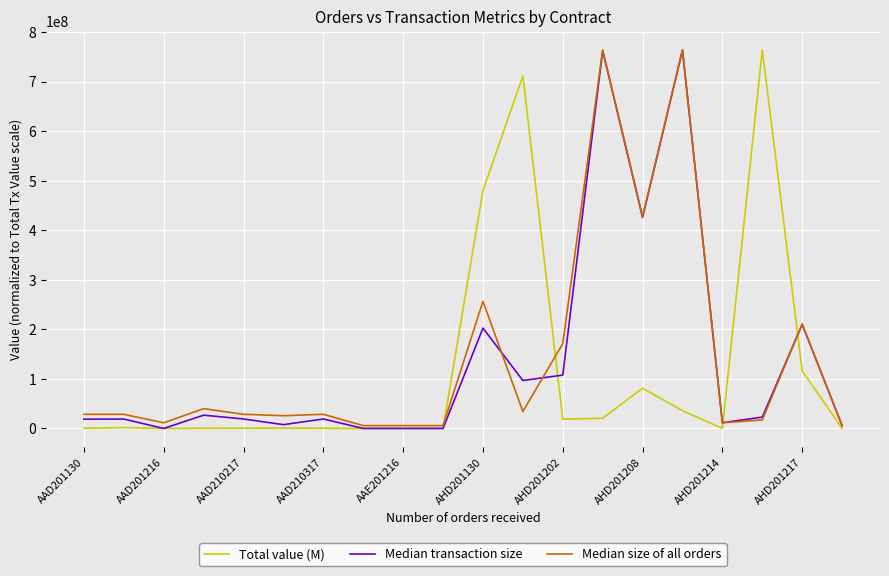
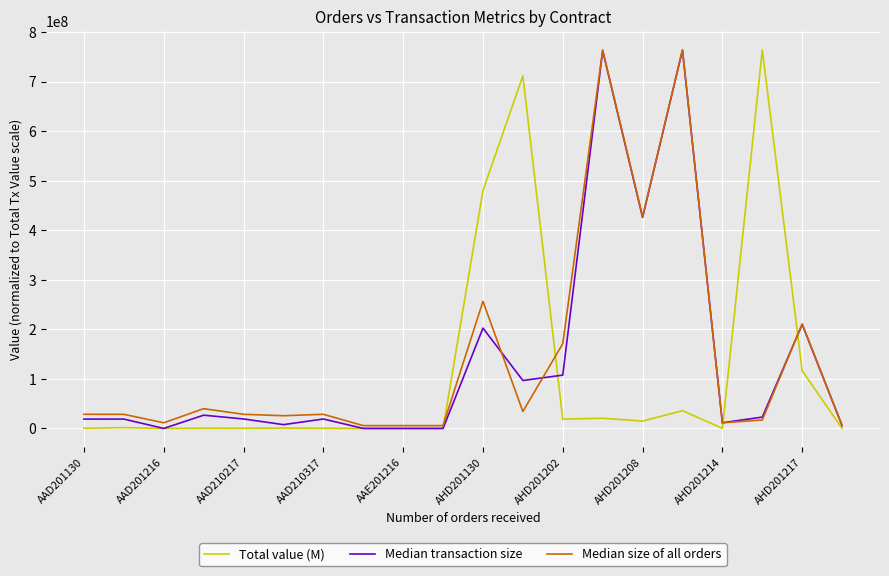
  {
    "Total value (M)": {
      "AAD201130": 0,
      "AAD210217": 0,
      "AAD210317": 0,
      "AHD201130": 480000000,
      "AHD201202": 20000000,
-     "AHD201208": 80000000,
+     "AHD201208": 10000000,
      "AHD201214": 0,
      "AHD201217": 120000000
    },
    "Median transaction size": {
      "AAD201130": 20000000,
      "AAD210217": 20000000,
      "AAD210317": 20000000,
      "AHD201130": 200000000,
      "AHD201202": 110000000
    },
    "Median size of all orders": {
      "AAD201130": 30000000,
      "AAD201216": 10000000,
      "AAD210217": 30000000,
      "AAD210317": 30000000,
      "AAE201216": 10000000,
      "AHD201130": 260000000,
      "AHD201202": 170000000
    }
  }
